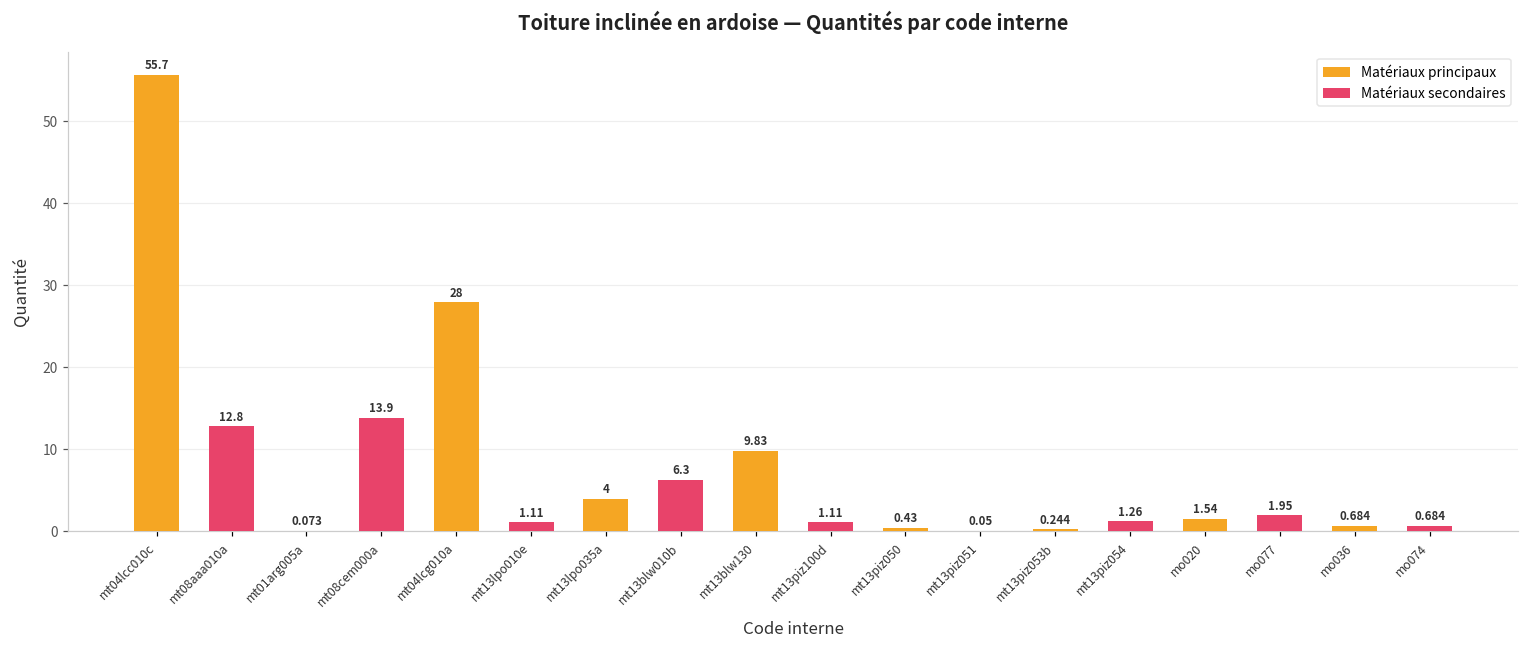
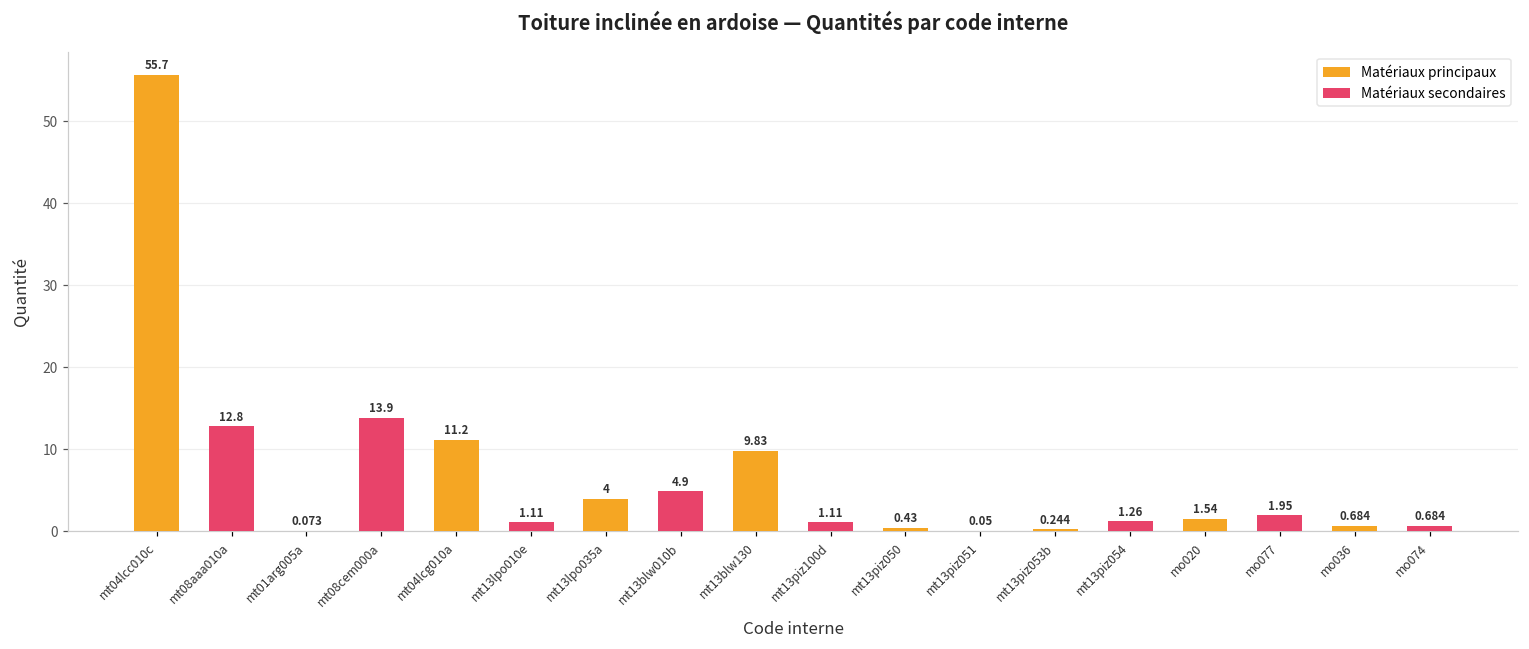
  {
    "Matériaux principaux": {
      "mt04lcc010c": 55.7,
      "mt01arg005a": 0.073,
-     "mt04lcg010a": 28,
+     "mt04lcg010a": 11.2,
      "mt13lpo035a": 4,
      "mt13blw130": 9.83,
      "mt13piz050": 0.43,
      "mt13piz053b": 0.244,
      "mo020": 1.54,
      "mo036": 0.684
    },
    "Matériaux secondaires": {
      "mt08aaa010a": 12.8,
      "mt08cem000a": 13.9,
      "mt13lpo010e": 1.11,
-     "mt13blw010b": 6.3,
+     "mt13blw010b": 4.9,
      "mt13piz100d": 1.11,
      "mt13piz051": 0.05,
      "mt13piz054": 1.26,
      "mo077": 1.95,
      "mo074": 0.684
    }
  }
